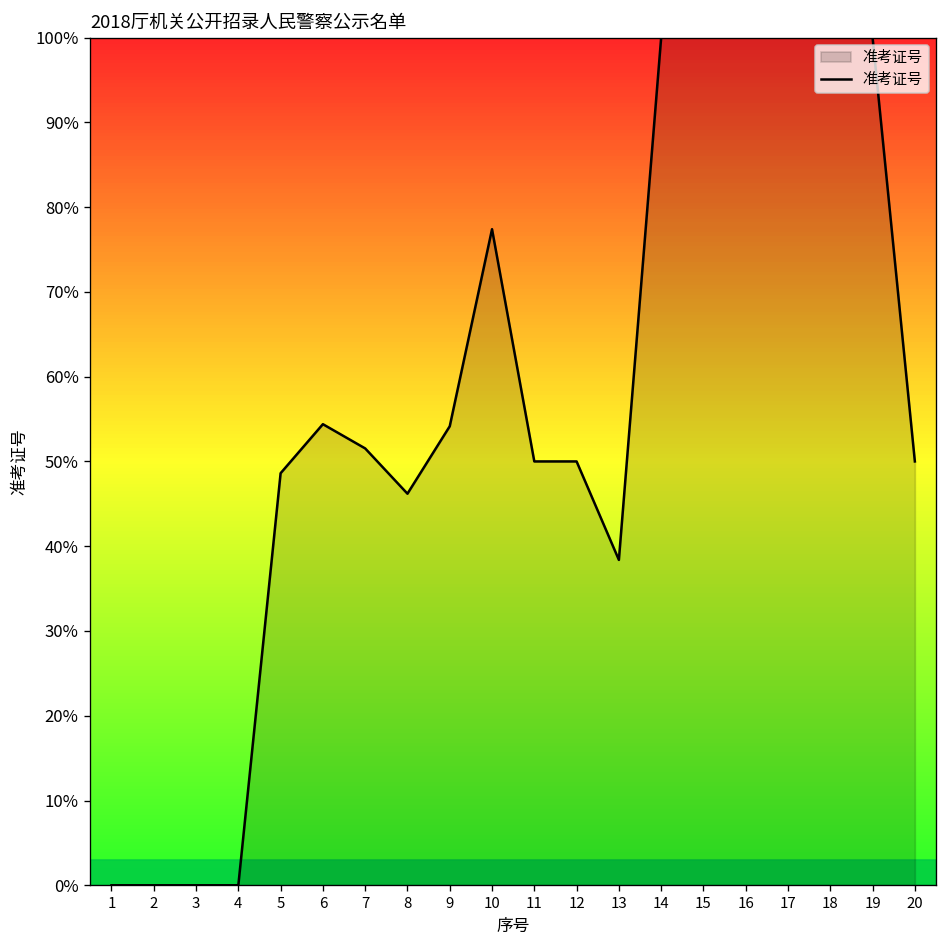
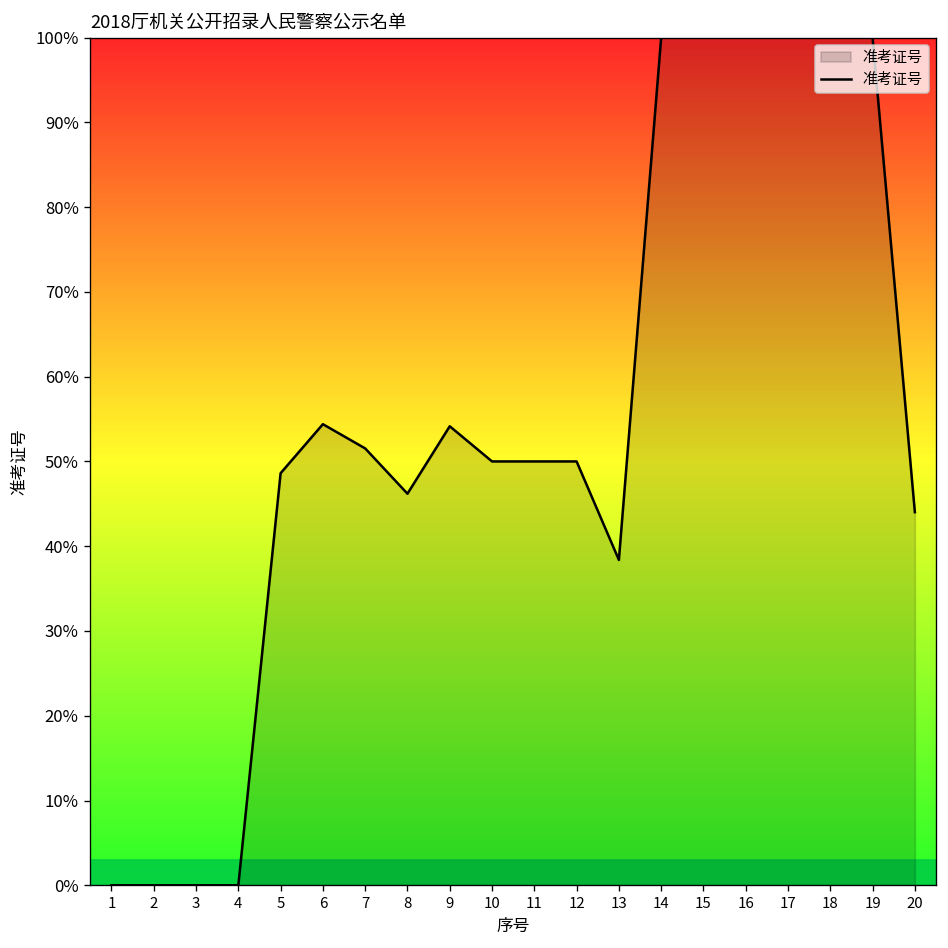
  {
    "5": "49%",
    "6": "54%",
    "7": "52%",
    "8": "46%",
    "9": "54%",
-   "10": "77%",
+   "10": "50%",
    "11": "50%",
    "12": "50%",
    "13": "38%",
    "14": "100%",
    "15": "100%",
    "16": "100%",
    "17": "100%",
    "18": "100%",
    "19": "100%",
-   "20": "50%"
+   "20": "44%"
  }
